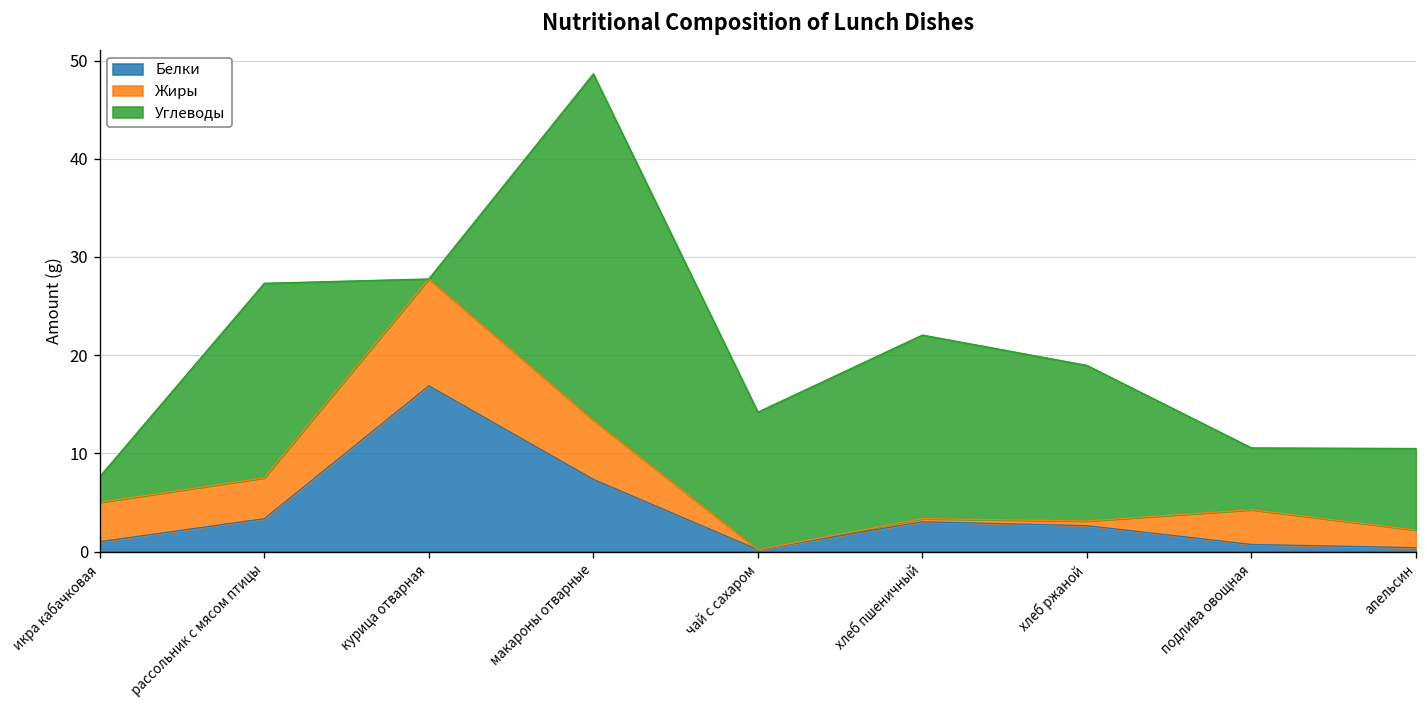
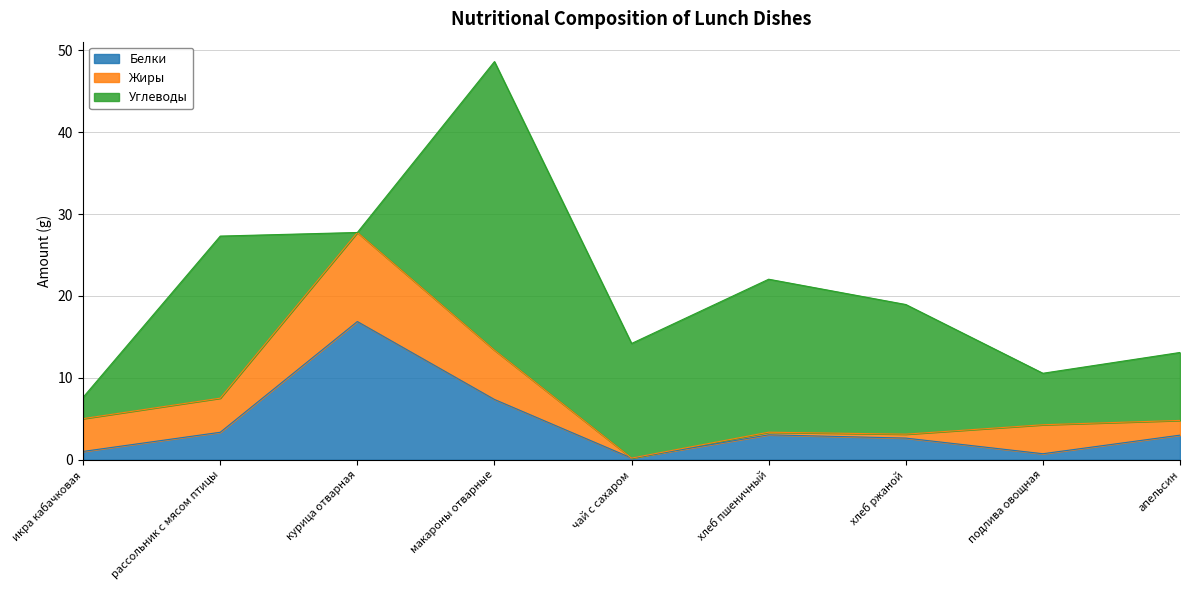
  {
    "Белки": {
      "икра кабачковая": 1,
      "рассольник с мясом птицы": 3,
      "курица отварная": 17,
      "макароны отварные": 7,
      "хлеб пшеничный": 3,
      "хлеб ржаной": 3,
      "подлива овощная": 1,
-     "апельсин": 0
+     "апельсин": 3
    },
    "Жиры": {
      "икра кабачковая": 4,
      "рассольник с мясом птицы": 4,
      "макароны отварные": 6,
      "хлеб пшеничный": 0,
      "хлеб ржаной": 0,
      "подлива овощная": 4,
      "апельсин": 2
    },
    "Углеводы": {
      "икра кабачковая": 3,
      "рассольник с мясом птицы": 20,
      "макароны отварные": 35,
      "чай с сахаром": 14,
      "хлеб пшеничный": 19,
      "хлеб ржаной": 16,
      "подлива овощная": 6,
      "апельсин": 8
    }
  }
